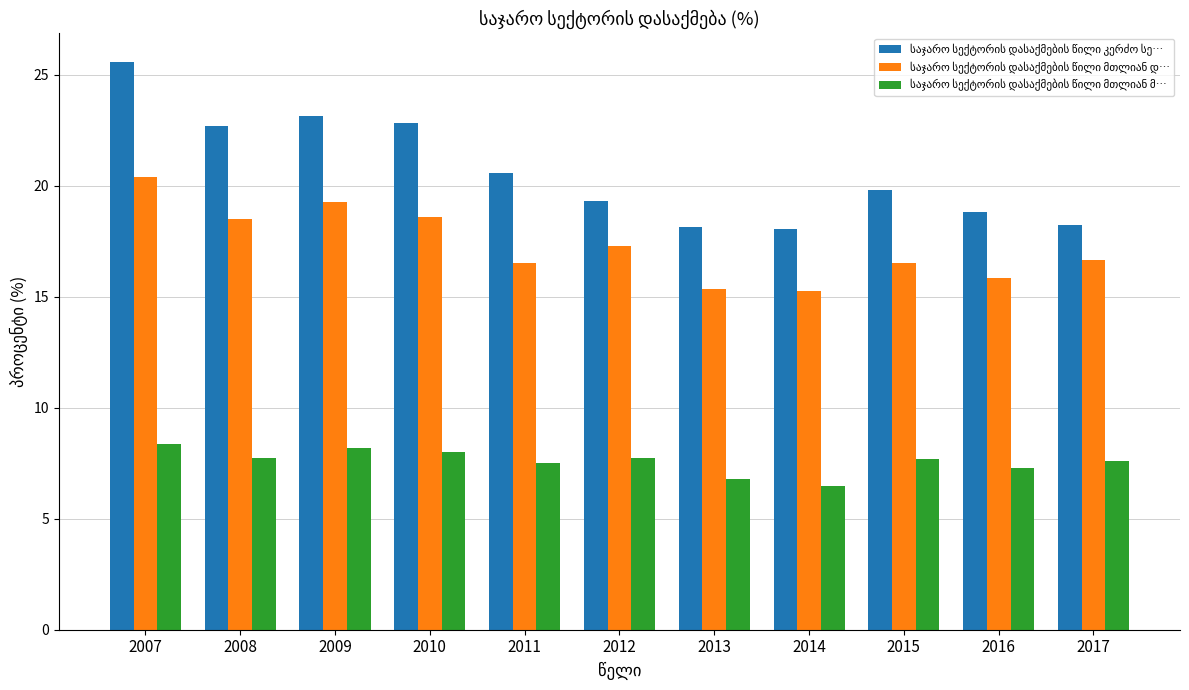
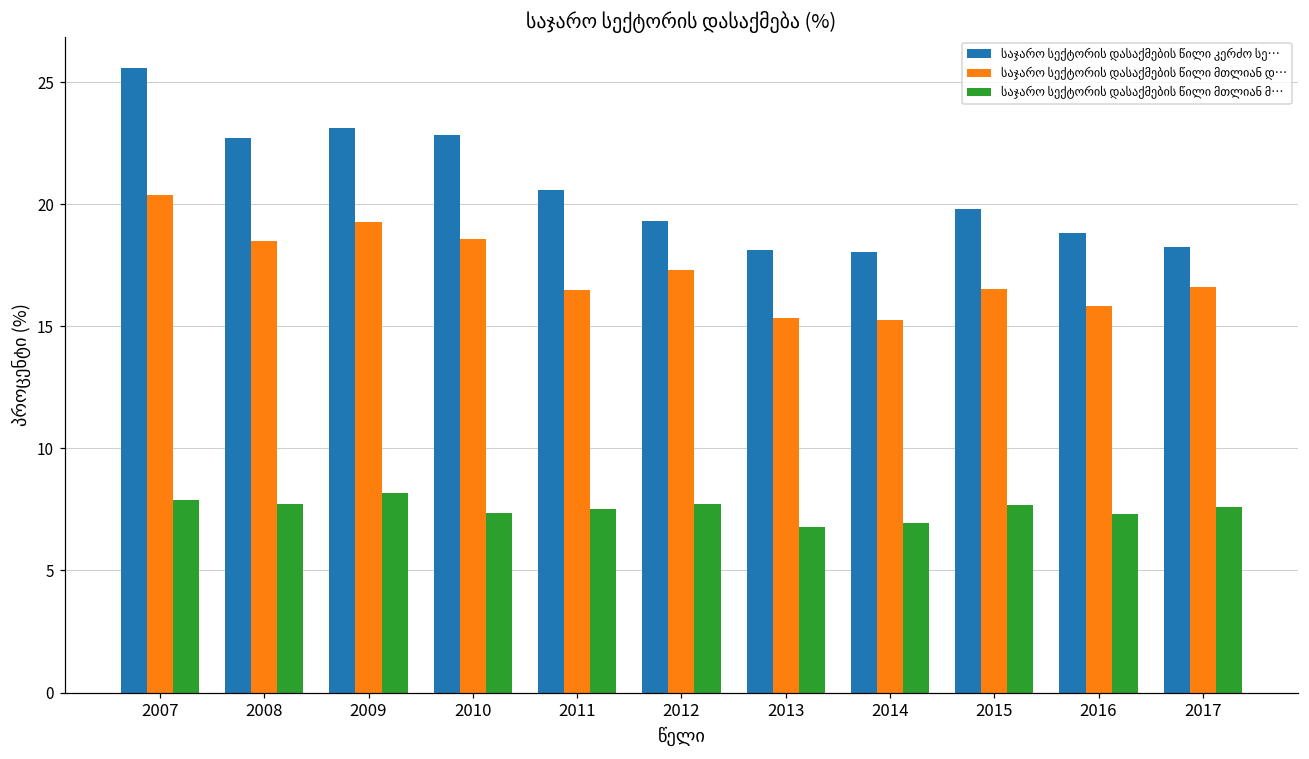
  {
    "საჯარო სექტორის დასაქმების წილი კერძო სე…": {
      "2007": 25.6,
      "2008": 22.7,
      "2009": 23.1,
      "2010": 22.8,
      "2011": 20.6,
      "2012": 19.3,
      "2013": 18.1,
      "2014": 18.0,
      "2015": 19.8,
      "2016": 18.8,
      "2017": 18.2
    },
    "საჯარო სექტორის დასაქმების წილი მთლიან დ…": {
      "2007": 20.4,
      "2008": 18.5,
      "2009": 19.3,
      "2010": 18.6,
      "2011": 16.5,
      "2012": 17.3,
      "2013": 15.3,
      "2014": 15.3,
      "2015": 16.5,
      "2016": 15.8,
      "2017": 16.6
    },
    "საჯარო სექტორის დასაქმების წილი მთლიან მ…": {
-     "2007": 8.3,
+     "2007": 7.9,
      "2008": 7.7,
      "2009": 8.2,
-     "2010": 8.0,
+     "2010": 7.3,
      "2011": 7.5,
      "2012": 7.7,
      "2013": 6.8,
-     "2014": 6.5,
+     "2014": 7.0,
      "2015": 7.7,
      "2016": 7.3,
      "2017": 7.6
    }
  }
